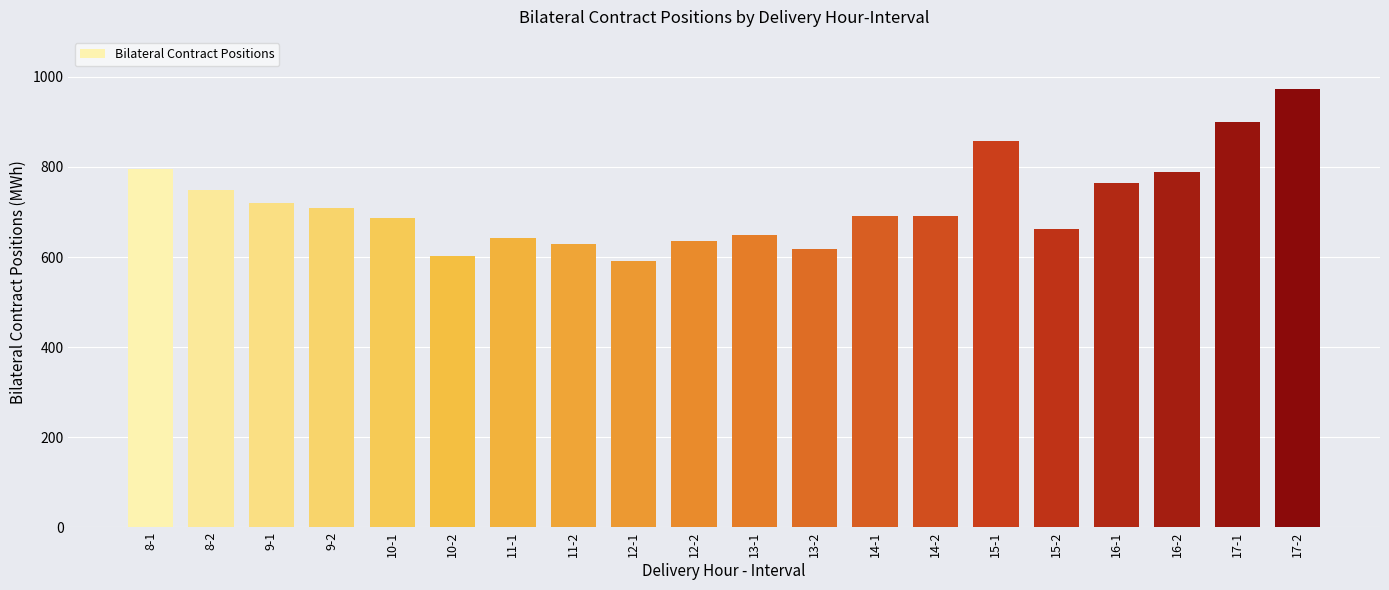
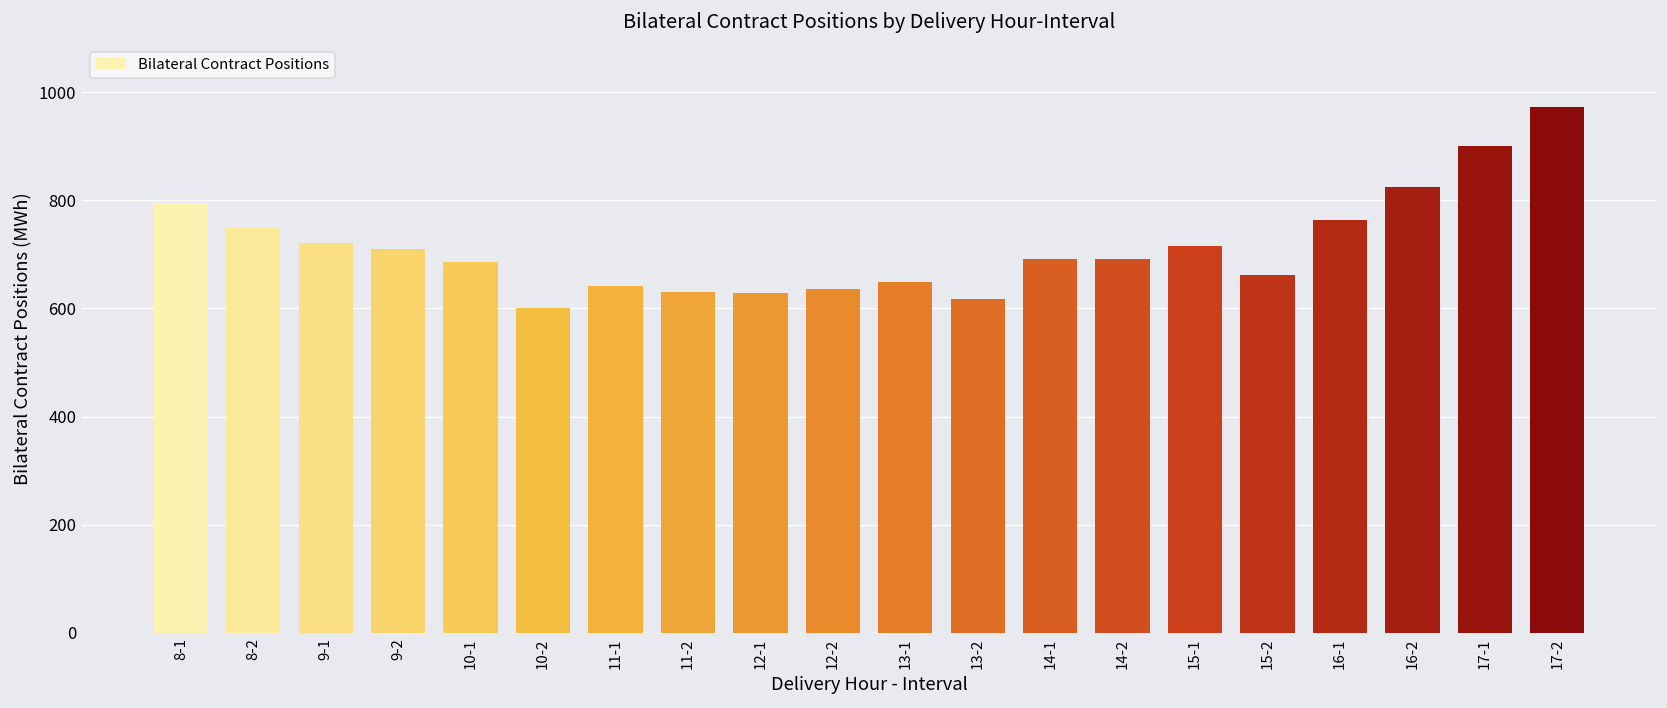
  {
    "8-1": 800,
    "8-2": 750,
    "9-1": 720,
    "9-2": 710,
    "10-1": 690,
    "10-2": 600,
    "11-1": 640,
    "11-2": 630,
-   "12-1": 590,
+   "12-1": 630,
    "12-2": 640,
    "13-1": 650,
    "13-2": 620,
    "14-1": 690,
    "14-2": 690,
-   "15-1": 860,
+   "15-1": 720,
    "15-2": 660,
    "16-1": 760,
-   "16-2": 790,
+   "16-2": 830,
    "17-1": 900,
    "17-2": 970
  }
